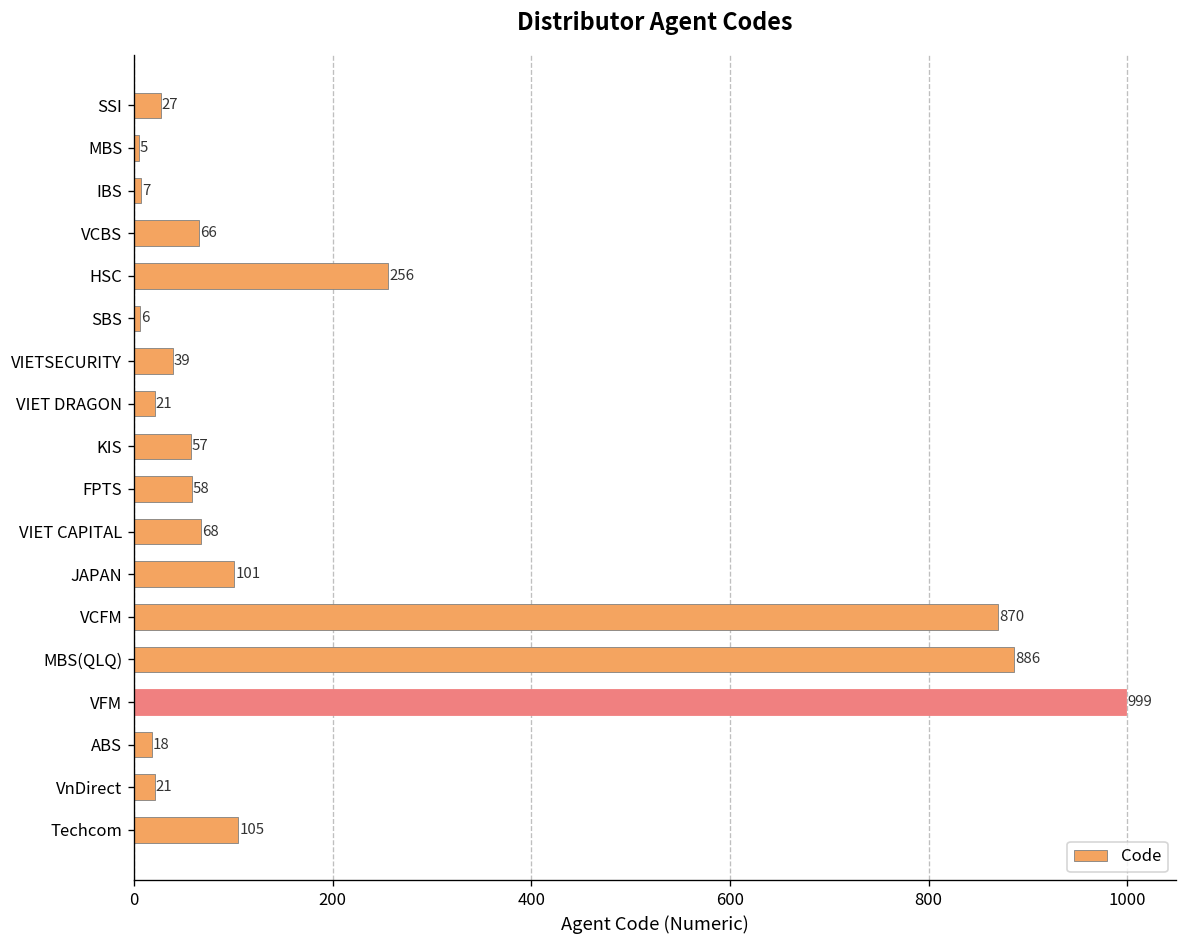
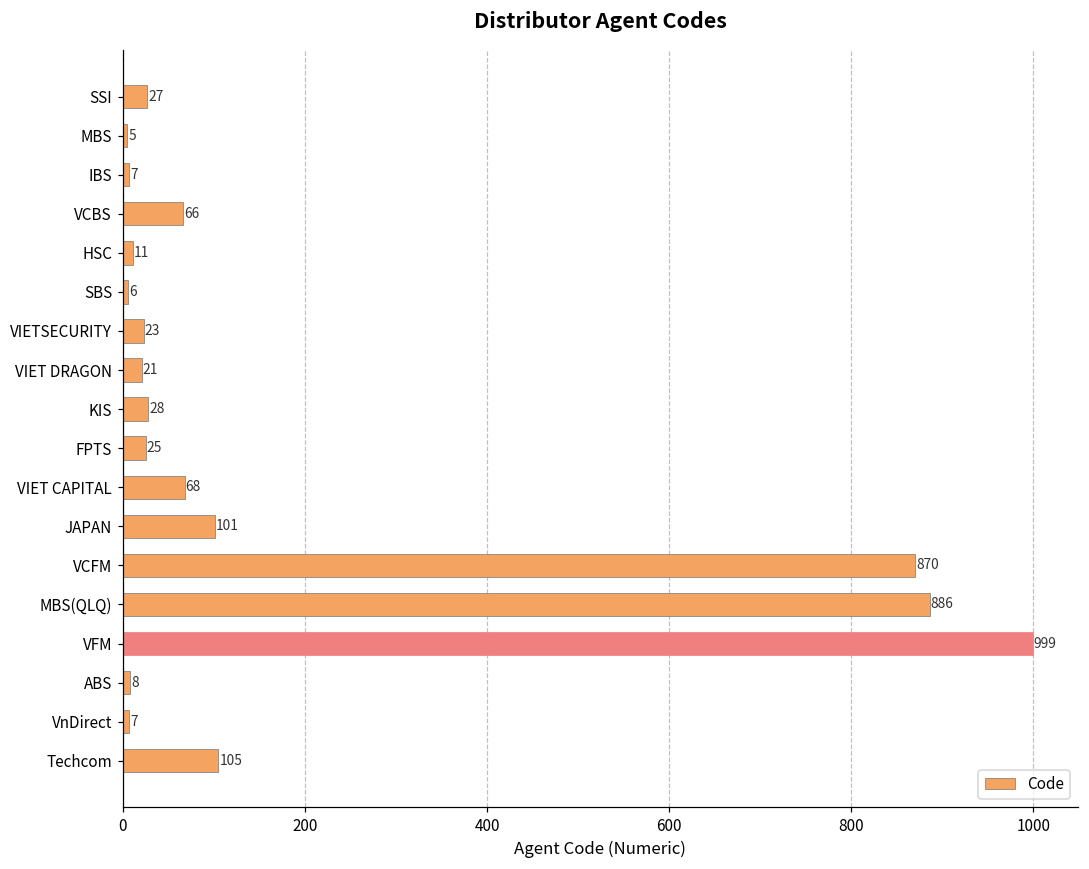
  {
    "SSI": 27,
    "MBS": 5,
    "IBS": 7,
    "VCBS": 66,
-   "HSC": 256,
+   "HSC": 11,
    "SBS": 6,
-   "VIETSECURITY": 39,
+   "VIETSECURITY": 23,
    "VIET DRAGON": 21,
-   "KIS": 57,
-   "FPTS": 58,
+   "KIS": 28,
+   "FPTS": 25,
    "VIET CAPITAL": 68,
    "JAPAN": 101,
    "VCFM": 870,
    "MBS(QLQ)": 886,
    "VFM": 999,
-   "ABS": 18,
-   "VnDirect": 21,
+   "ABS": 8,
+   "VnDirect": 7,
    "Techcom": 105
  }
